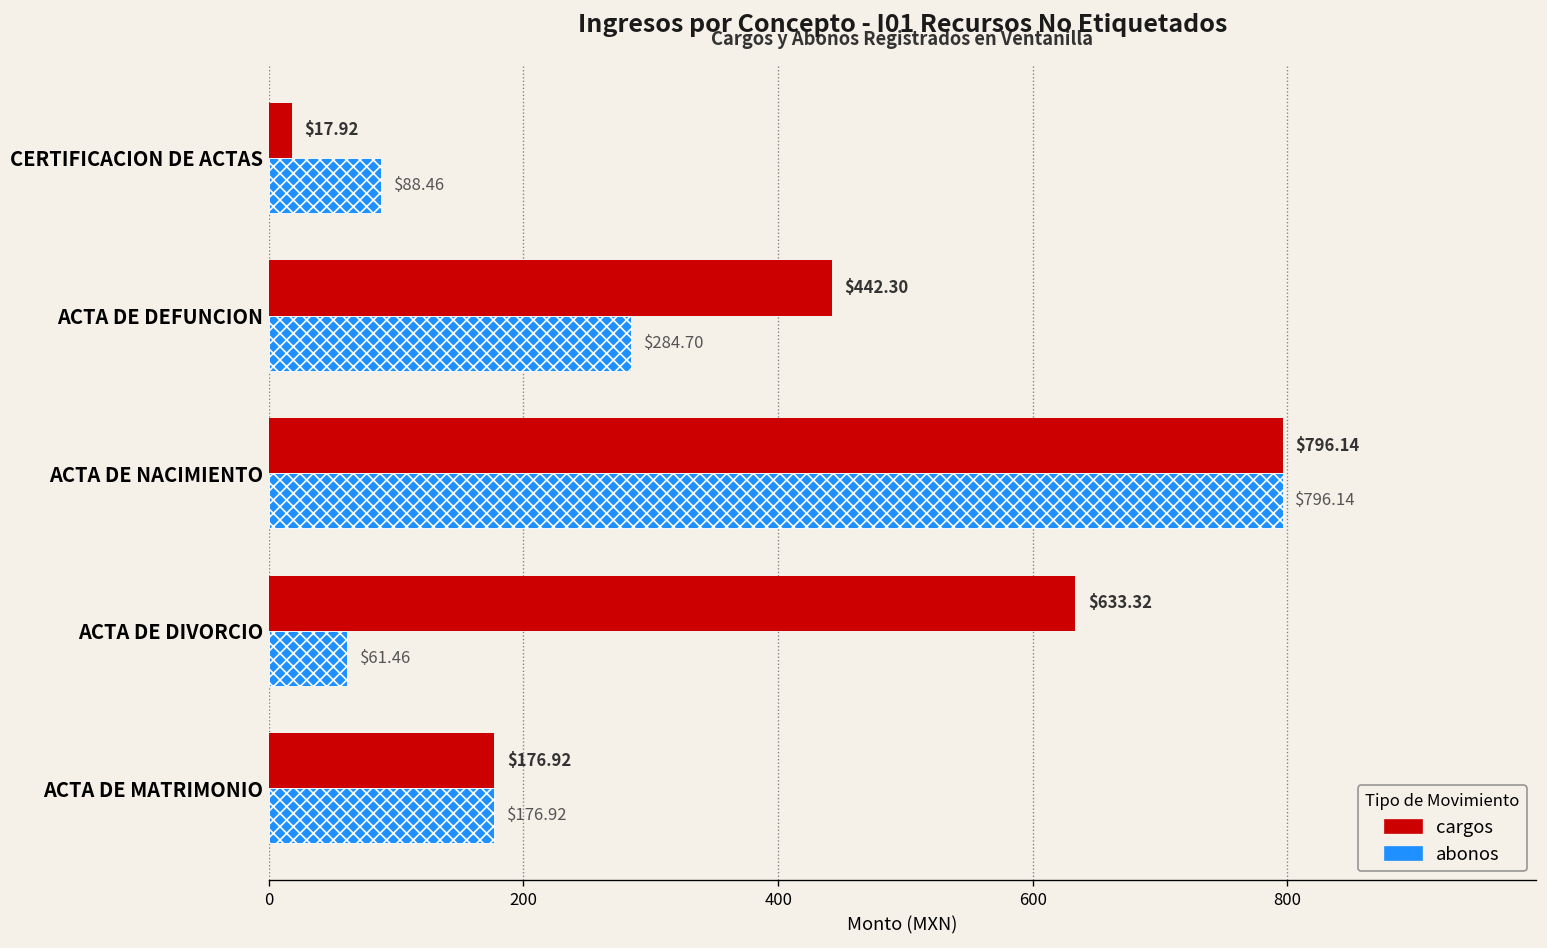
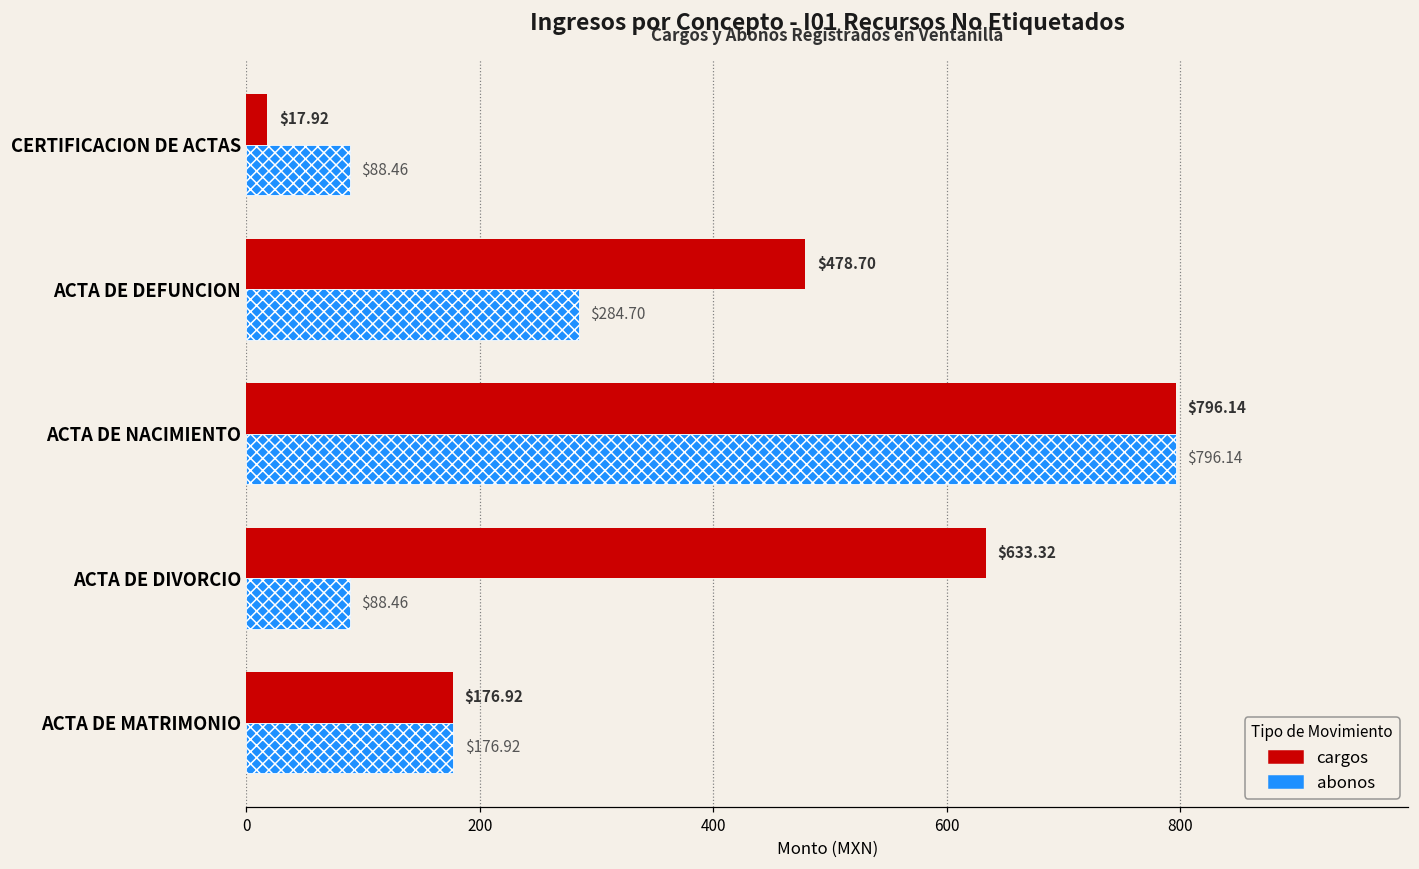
  {
    "cargos": {
      "CERTIFICACION DE ACTAS": "$17.92",
-     "ACTA DE DEFUNCION": "$442.30",
+     "ACTA DE DEFUNCION": "$478.70",
      "ACTA DE NACIMIENTO": "$796.14",
      "ACTA DE DIVORCIO": "$633.32",
      "ACTA DE MATRIMONIO": "$176.92"
    },
    "abonos": {
      "CERTIFICACION DE ACTAS": "$88.46",
      "ACTA DE DEFUNCION": "$284.70",
      "ACTA DE NACIMIENTO": "$796.14",
-     "ACTA DE DIVORCIO": "$61.46",
+     "ACTA DE DIVORCIO": "$88.46",
      "ACTA DE MATRIMONIO": "$176.92"
    }
  }
